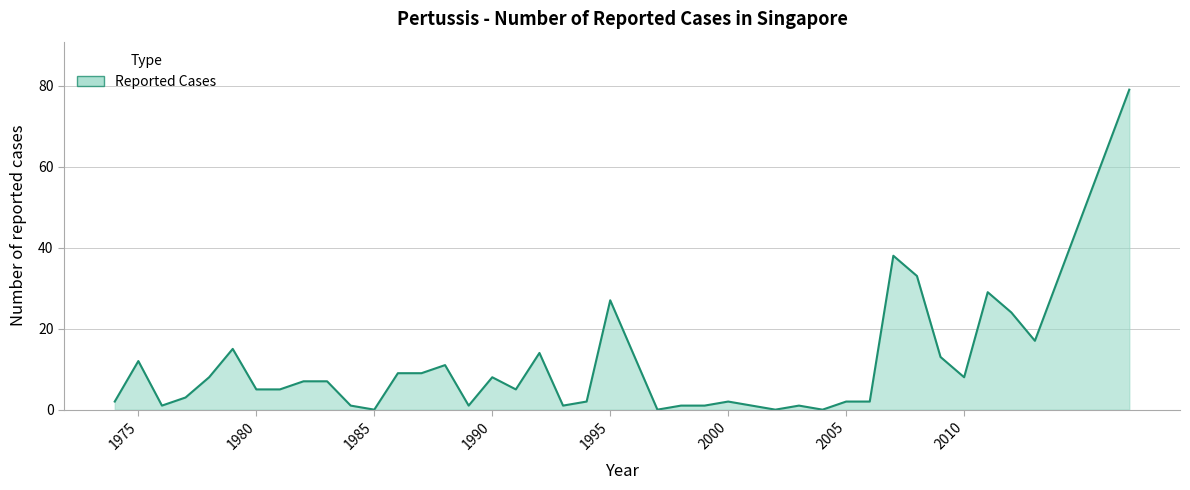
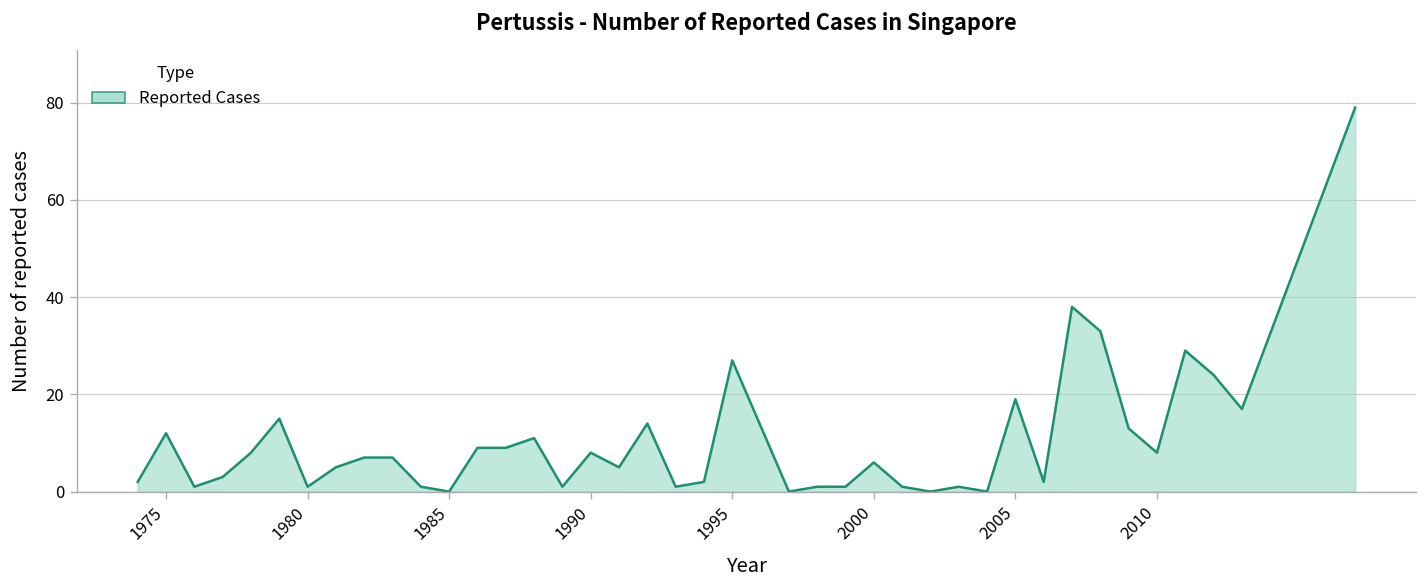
  {
    "1975": 12,
-   "1980": 5,
+   "1980": 1,
    "1985": 0,
    "1990": 8,
    "1995": 27,
-   "2000": 2,
-   "2005": 2,
+   "2000": 6,
+   "2005": 19,
    "2010": 8
  }
